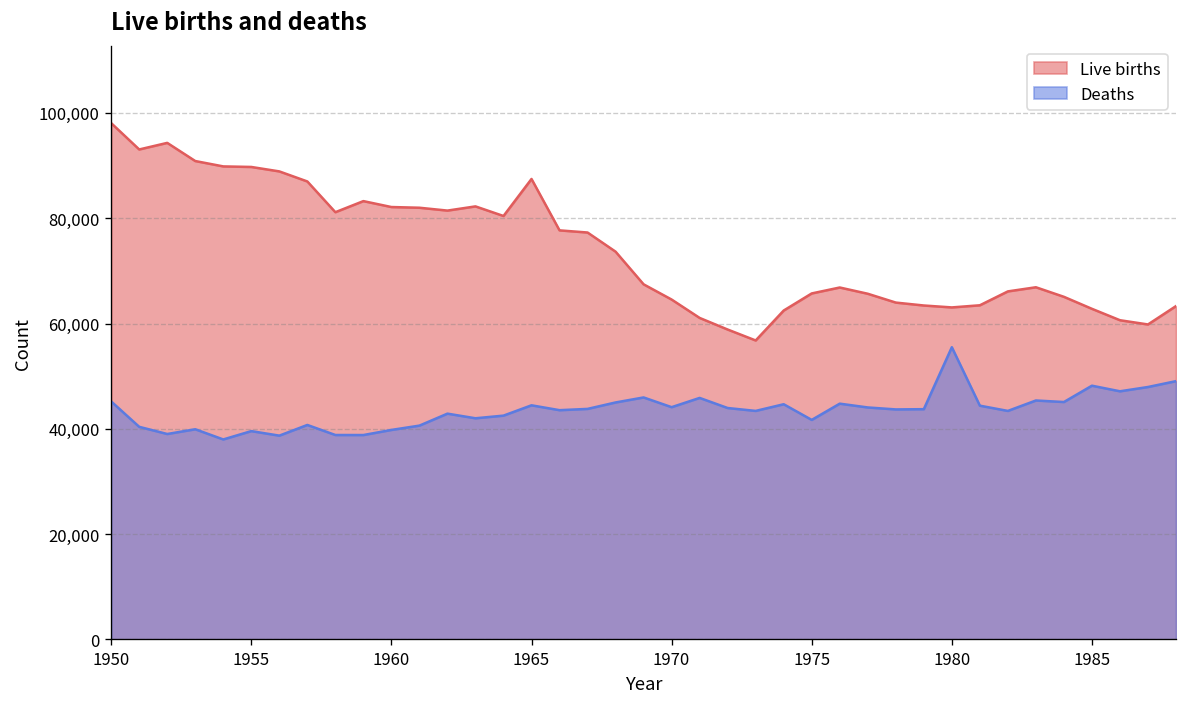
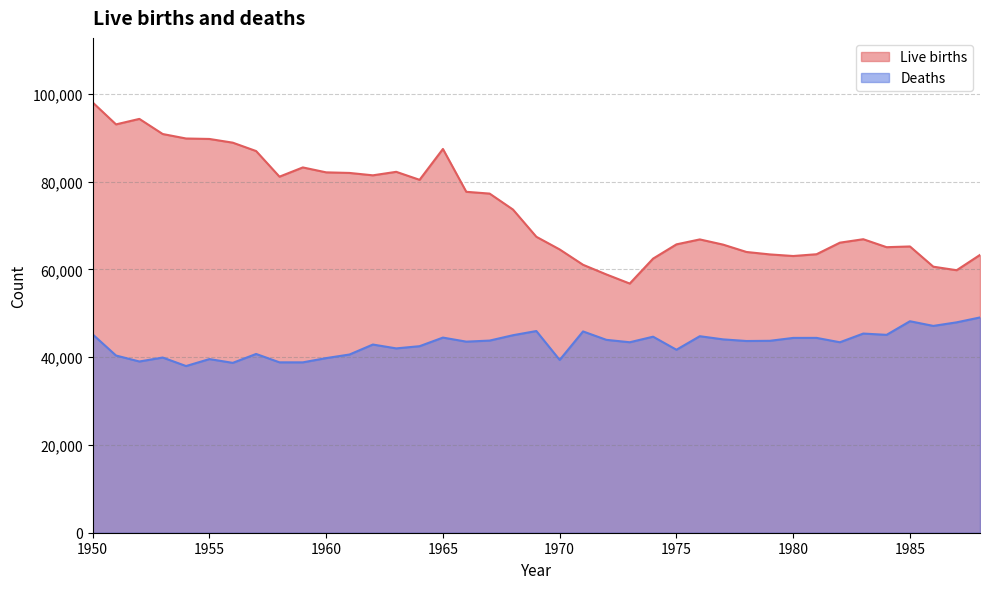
  {
    "Live births": {
      "1950": "98,000",
      "1955": "90,000",
      "1960": "82,000",
      "1965": "87,000",
      "1970": "65,000",
      "1975": "66,000",
      "1980": "63,000",
-     "1985": "63,000"
+     "1985": "65,000"
    },
    "Deaths": {
      "1950": "45,000",
      "1955": "40,000",
      "1960": "40,000",
      "1965": "44,000",
-     "1970": "44,000",
+     "1970": "39,000",
      "1975": "42,000",
-     "1980": "56,000",
+     "1980": "44,000",
      "1985": "48,000"
    }
  }
